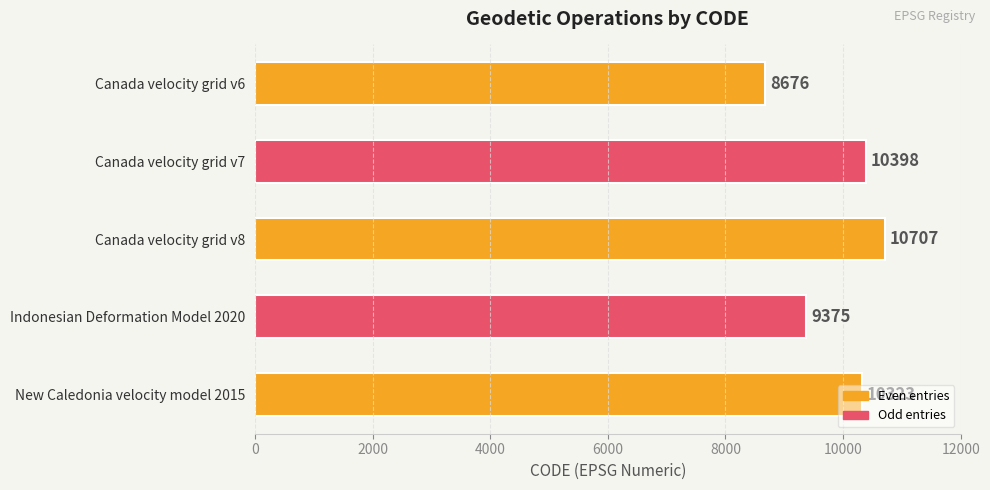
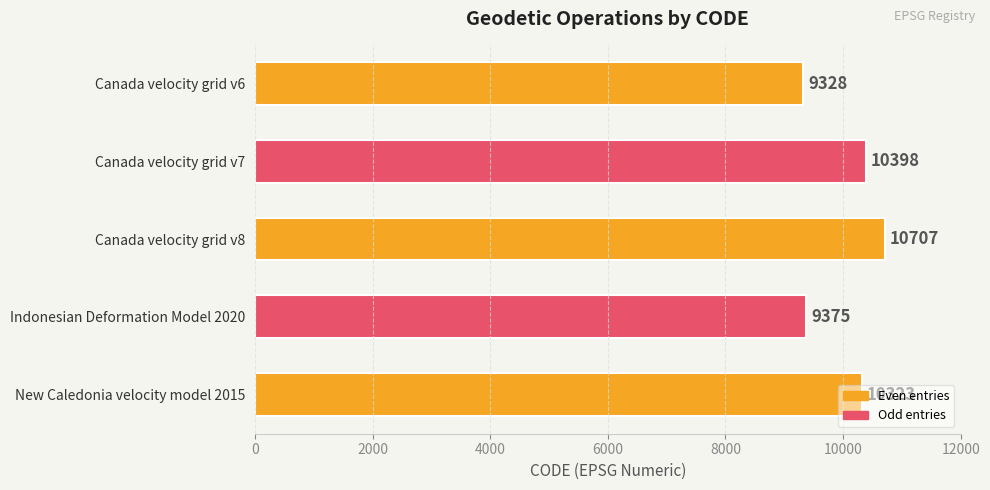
  {
-   "Canada velocity grid v6": 8676,
+   "Canada velocity grid v6": 9328,
    "Canada velocity grid v7": 10398,
    "Canada velocity grid v8": 10707,
    "Indonesian Deformation Model 2020": 9375
  }
